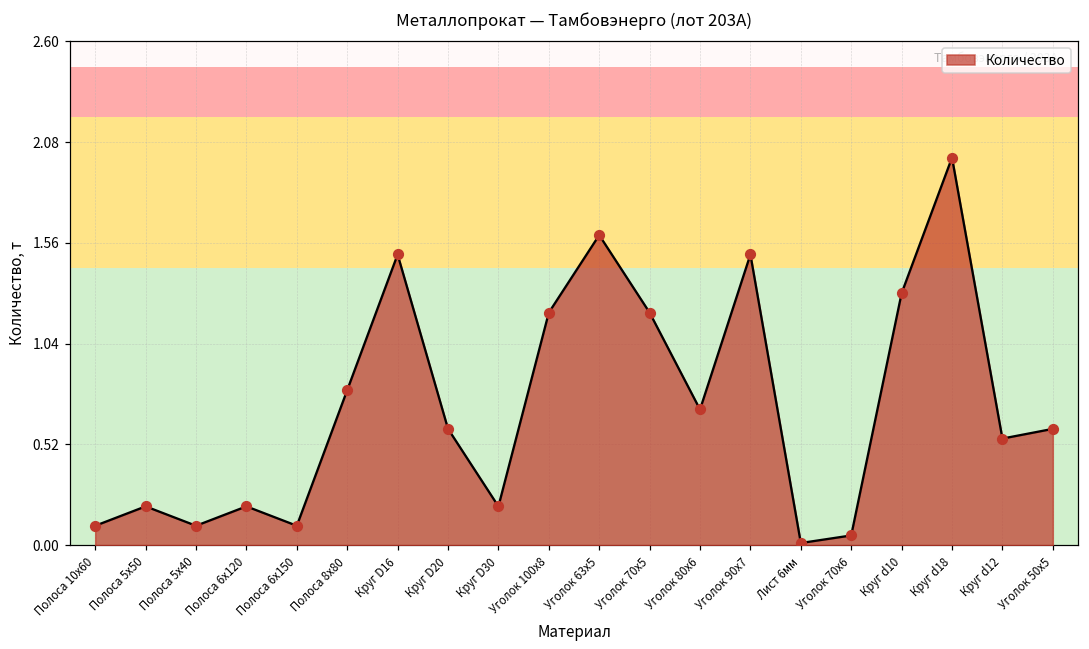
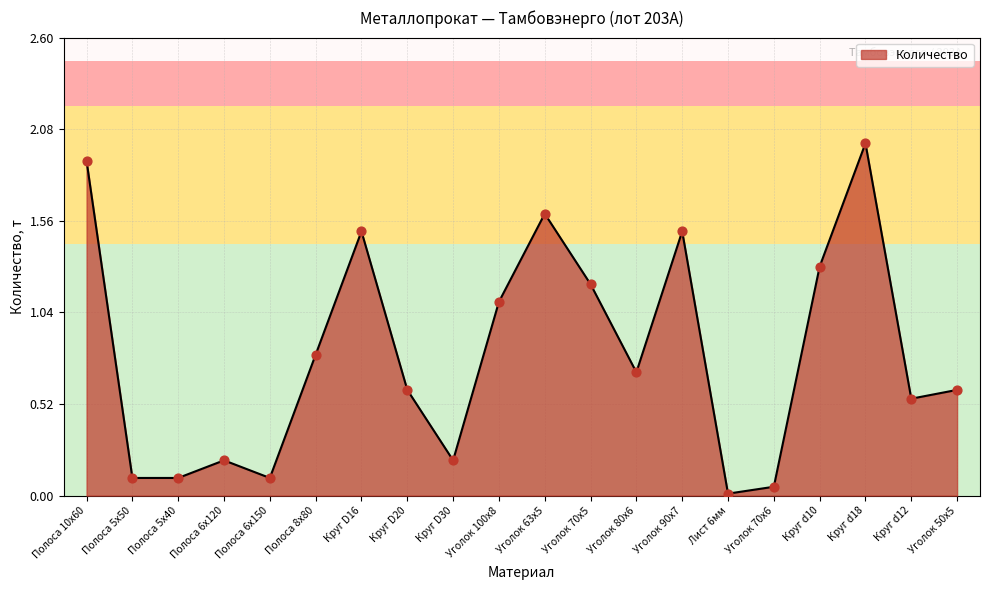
  {
-   "Полоса 10х60": 0.1,
-   "Полоса 5х50": 0.2,
+   "Полоса 10х60": 1.9,
+   "Полоса 5х50": 0.1,
    "Полоса 5х40": 0.1,
    "Полоса 6х120": 0.2,
    "Полоса 6х150": 0.1,
    "Полоса 8х80": 0.8,
    "Круг D16": 1.5,
    "Круг D20": 0.6,
    "Круг D30": 0.2,
-   "Уголок 100х8": 1.2,
+   "Уголок 100х8": 1.1,
    "Уголок 63х5": 1.6,
    "Уголок 70х5": 1.2,
    "Уголок 80х6": 0.7,
    "Уголок 90х7": 1.5,
    "Лист 6мм": 0.0,
    "Уголок 70х6": 0.05,
    "Круг d10": 1.3,
    "Круг d18": 2.0,
    "Круг d12": 0.55,
    "Уголок 50х5": 0.6
  }
